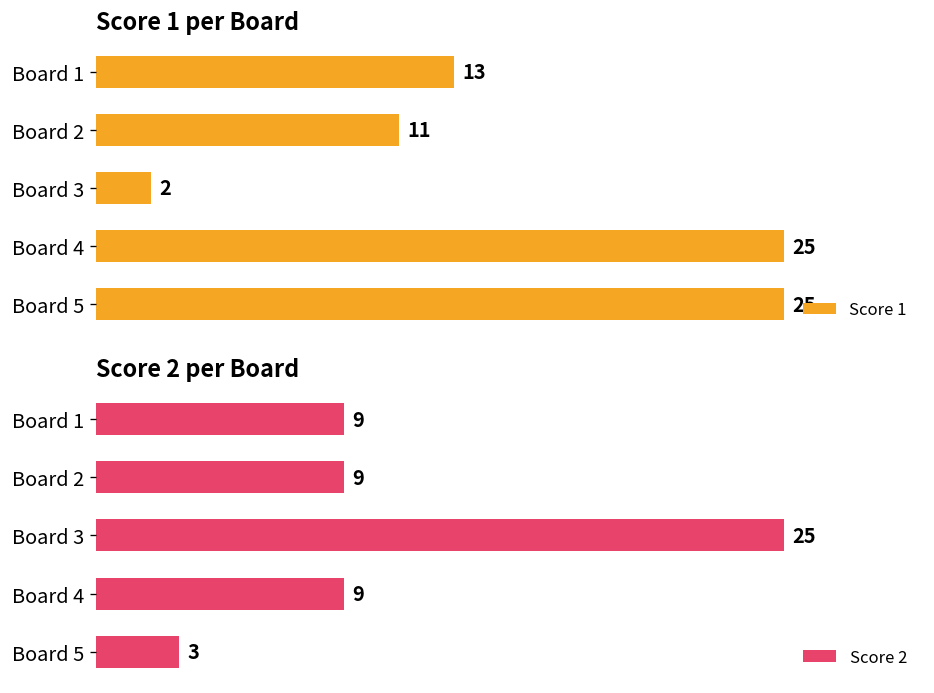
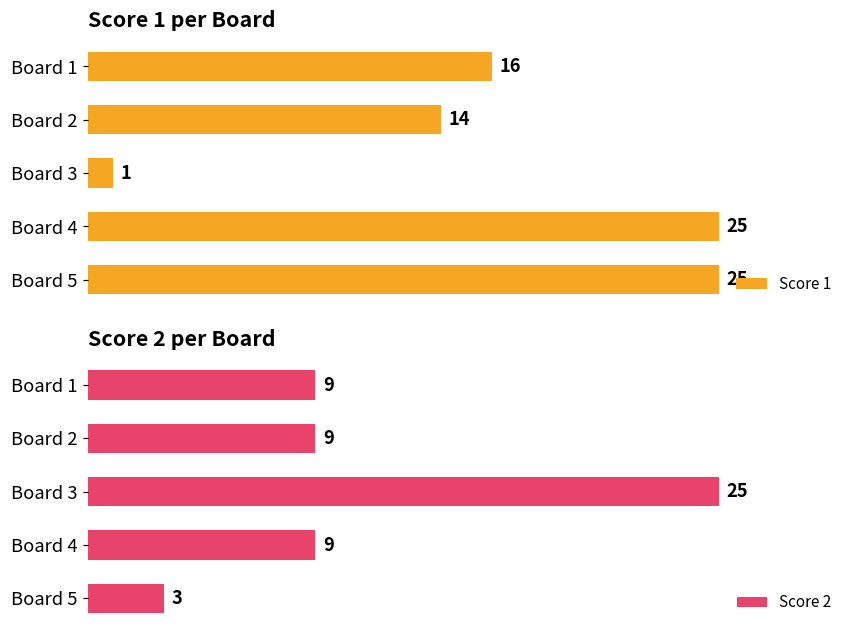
  {
    "Score 1 per Board": {
-     "Board 1": 13,
-     "Board 2": 11,
-     "Board 3": 2,
+     "Board 1": 16,
+     "Board 2": 14,
+     "Board 3": 1,
      "Board 4": 25,
      "Board 5": 25
    },
    "Score 2 per Board": {
      "Board 1": 9,
      "Board 2": 9,
      "Board 3": 25,
      "Board 4": 9,
      "Board 5": 3
    }
  }
